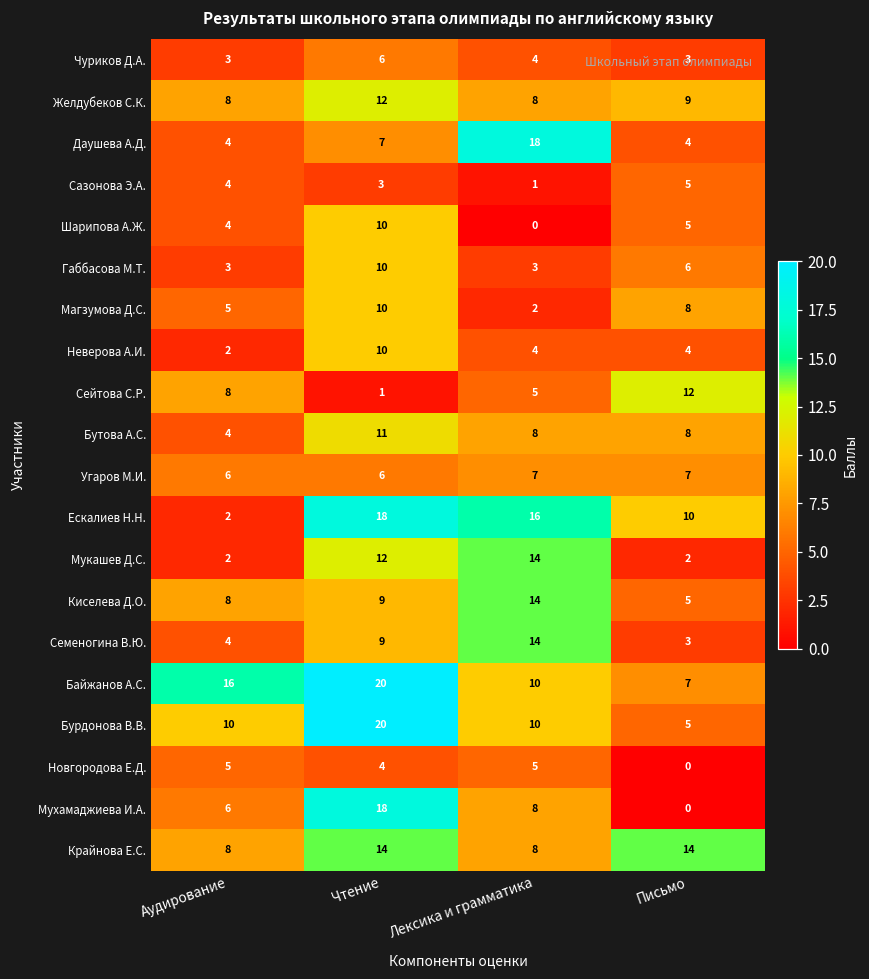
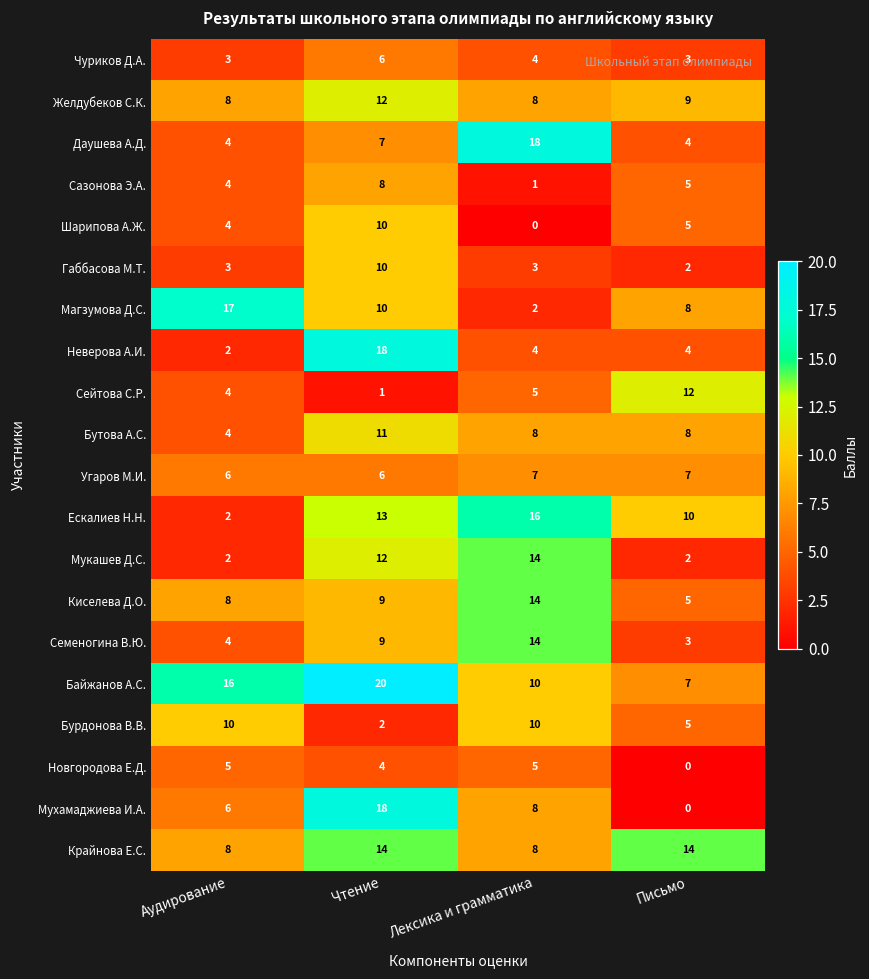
  {
    "Чуриков Д.А.": {
      "Аудирование": 3,
      "Чтение": 6,
      "Лексика и грамматика": 4
    },
    "Желдубеков С.К.": {
      "Аудирование": 8,
      "Чтение": 12,
      "Лексика и грамматика": 8,
      "Письмо": 9
    },
    "Даушева А.Д.": {
      "Аудирование": 4,
      "Чтение": 7,
      "Лексика и грамматика": 18,
      "Письмо": 4
    },
    "Сазонова Э.А.": {
      "Аудирование": 4,
-     "Чтение": 3,
+     "Чтение": 8,
      "Лексика и грамматика": 1,
      "Письмо": 5
    },
    "Шарипова А.Ж.": {
      "Аудирование": 4,
      "Чтение": 10,
      "Лексика и грамматика": 0,
      "Письмо": 5
    },
    "Габбасова М.Т.": {
      "Аудирование": 3,
      "Чтение": 10,
      "Лексика и грамматика": 3,
-     "Письмо": 6
+     "Письмо": 2
    },
    "Магзумова Д.С.": {
-     "Аудирование": 5,
+     "Аудирование": 17,
      "Чтение": 10,
      "Лексика и грамматика": 2,
      "Письмо": 8
    },
    "Неверова А.И.": {
      "Аудирование": 2,
-     "Чтение": 10,
+     "Чтение": 18,
      "Лексика и грамматика": 4,
      "Письмо": 4
    },
    "Сейтова С.Р.": {
-     "Аудирование": 8,
+     "Аудирование": 4,
      "Чтение": 1,
      "Лексика и грамматика": 5,
      "Письмо": 12
    },
    "Бутова А.С.": {
      "Аудирование": 4,
      "Чтение": 11,
      "Лексика и грамматика": 8,
      "Письмо": 8
    },
    "Угаров М.И.": {
      "Аудирование": 6,
      "Чтение": 6,
      "Лексика и грамматика": 7,
      "Письмо": 7
    },
    "Ескалиев Н.Н.": {
      "Аудирование": 2,
-     "Чтение": 18,
+     "Чтение": 13,
      "Лексика и грамматика": 16,
      "Письмо": 10
    },
    "Мукашев Д.С.": {
      "Аудирование": 2,
      "Чтение": 12,
      "Лексика и грамматика": 14,
      "Письмо": 2
    },
    "Киселева Д.О.": {
      "Аудирование": 8,
      "Чтение": 9,
      "Лексика и грамматика": 14,
      "Письмо": 5
    },
    "Семеногина В.Ю.": {
      "Аудирование": 4,
      "Чтение": 9,
      "Лексика и грамматика": 14,
      "Письмо": 3
    },
    "Байжанов А.С.": {
      "Аудирование": 16,
      "Чтение": 20,
      "Лексика и грамматика": 10,
      "Письмо": 7
    },
    "Бурдонова В.В.": {
      "Аудирование": 10,
-     "Чтение": 20,
+     "Чтение": 2,
      "Лексика и грамматика": 10,
      "Письмо": 5
    },
    "Новгородова Е.Д.": {
      "Аудирование": 5,
      "Чтение": 4,
      "Лексика и грамматика": 5,
      "Письмо": 0
    },
    "Мухамаджиева И.А.": {
      "Аудирование": 6,
      "Чтение": 18,
      "Лексика и грамматика": 8,
      "Письмо": 0
    },
    "Крайнова Е.С.": {
      "Аудирование": 8,
      "Чтение": 14,
      "Лексика и грамматика": 8,
      "Письмо": 14
    }
  }
